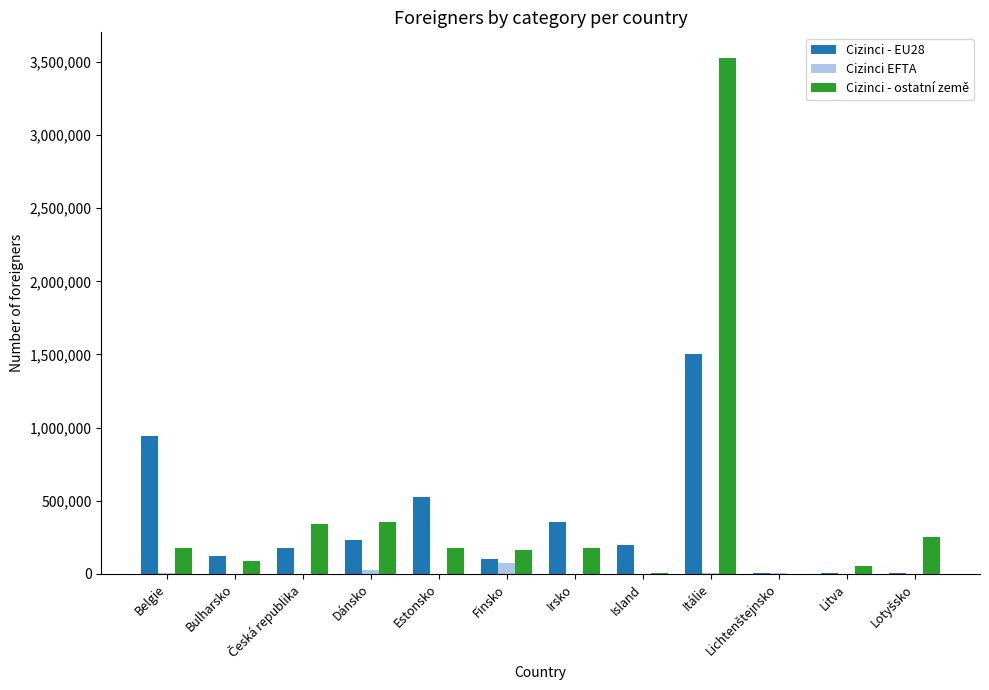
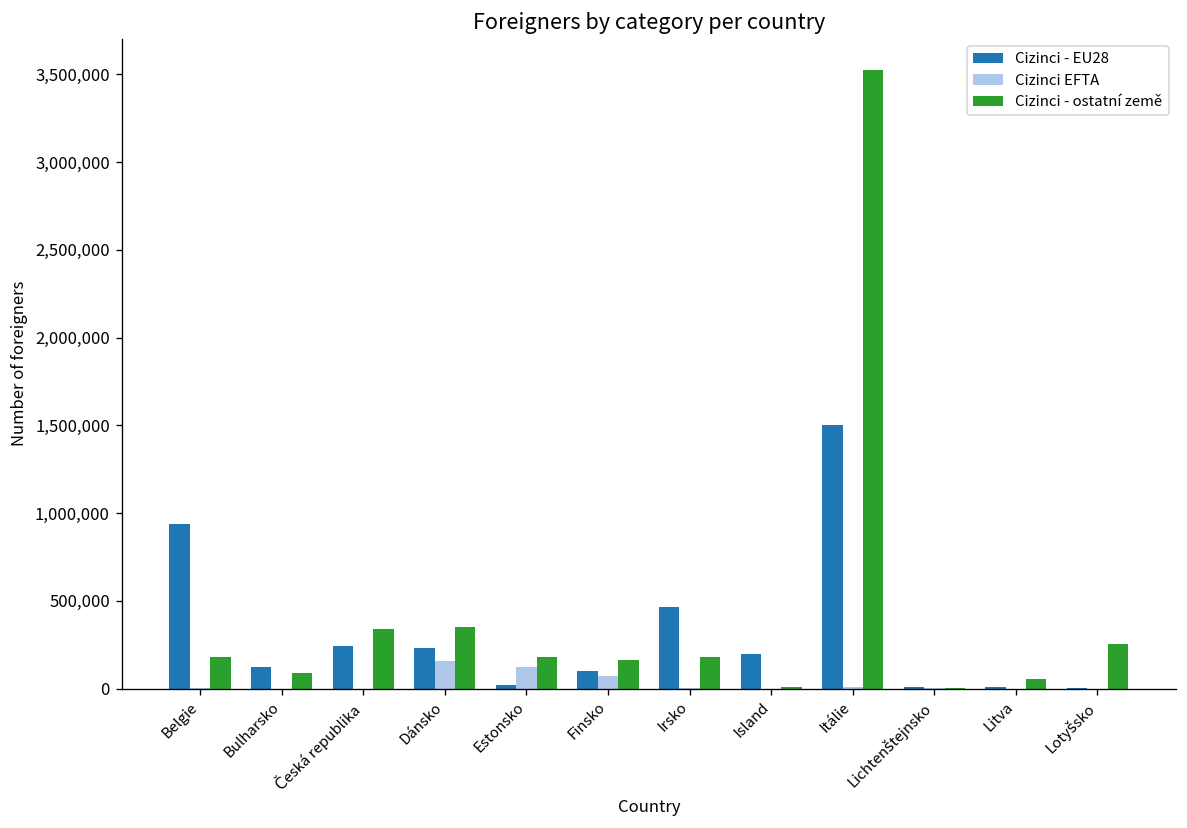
  {
    "Cizinci - EU28": {
      "Belgie": "940,000",
      "Bulharsko": "120,000",
-     "Česká republika": "180,000",
+     "Česká republika": "250,000",
      "Dánsko": "230,000",
-     "Estonsko": "530,000",
+     "Estonsko": "20,000",
      "Finsko": "100,000",
-     "Irsko": "350,000",
+     "Irsko": "460,000",
      "Island": "190,000",
      "Itálie": "1,500,000"
    },
    "Cizinci EFTA": {
-     "Dánsko": "30,000",
-     "Estonsko": "0",
+     "Dánsko": "160,000",
+     "Estonsko": "120,000",
      "Finsko": "70,000"
    },
    "Cizinci - ostatní země": {
      "Belgie": "180,000",
      "Bulharsko": "90,000",
      "Česká republika": "340,000",
      "Dánsko": "350,000",
      "Estonsko": "180,000",
      "Finsko": "160,000",
      "Irsko": "180,000",
      "Itálie": "3,530,000",
      "Litva": "60,000",
      "Lotyšsko": "250,000"
    }
  }
